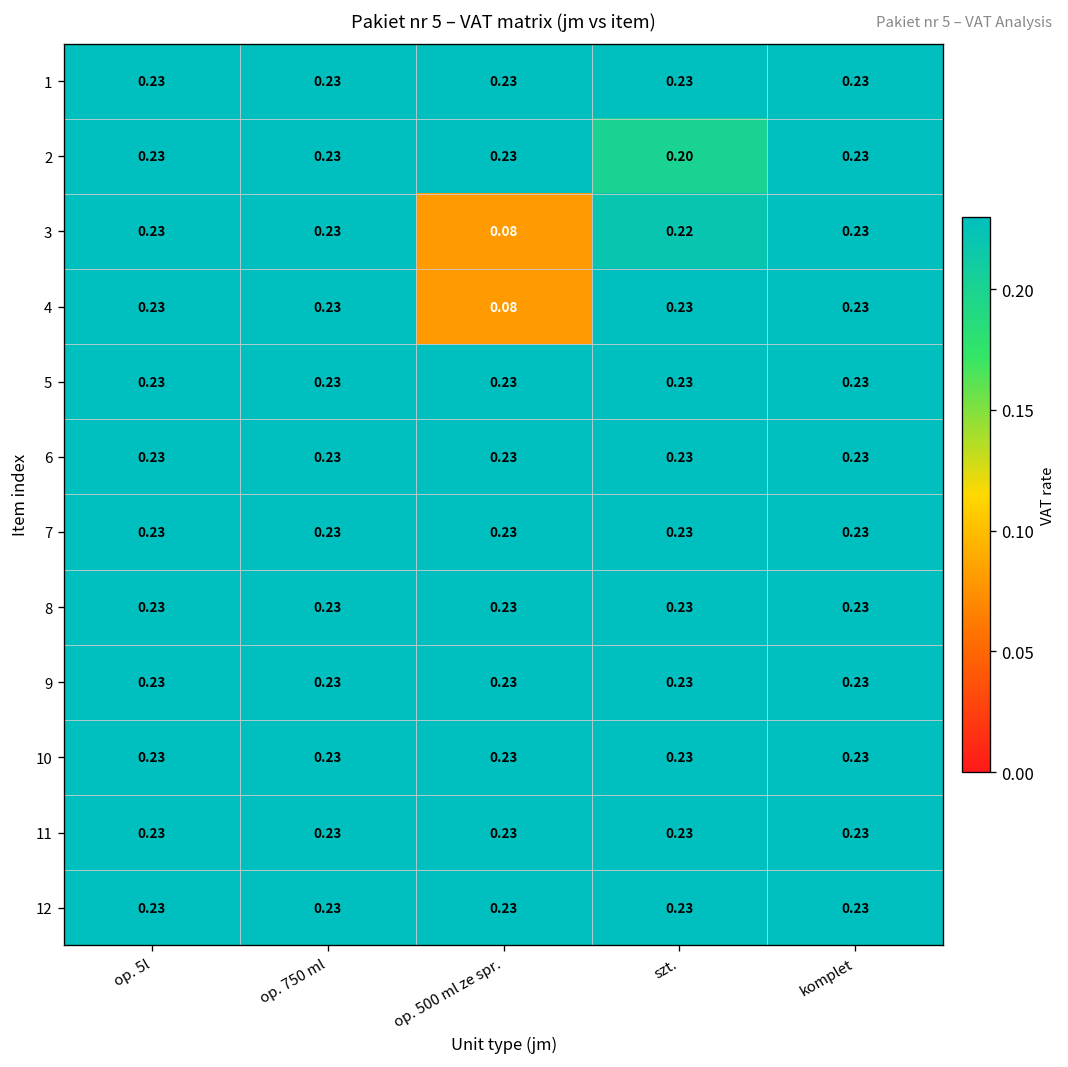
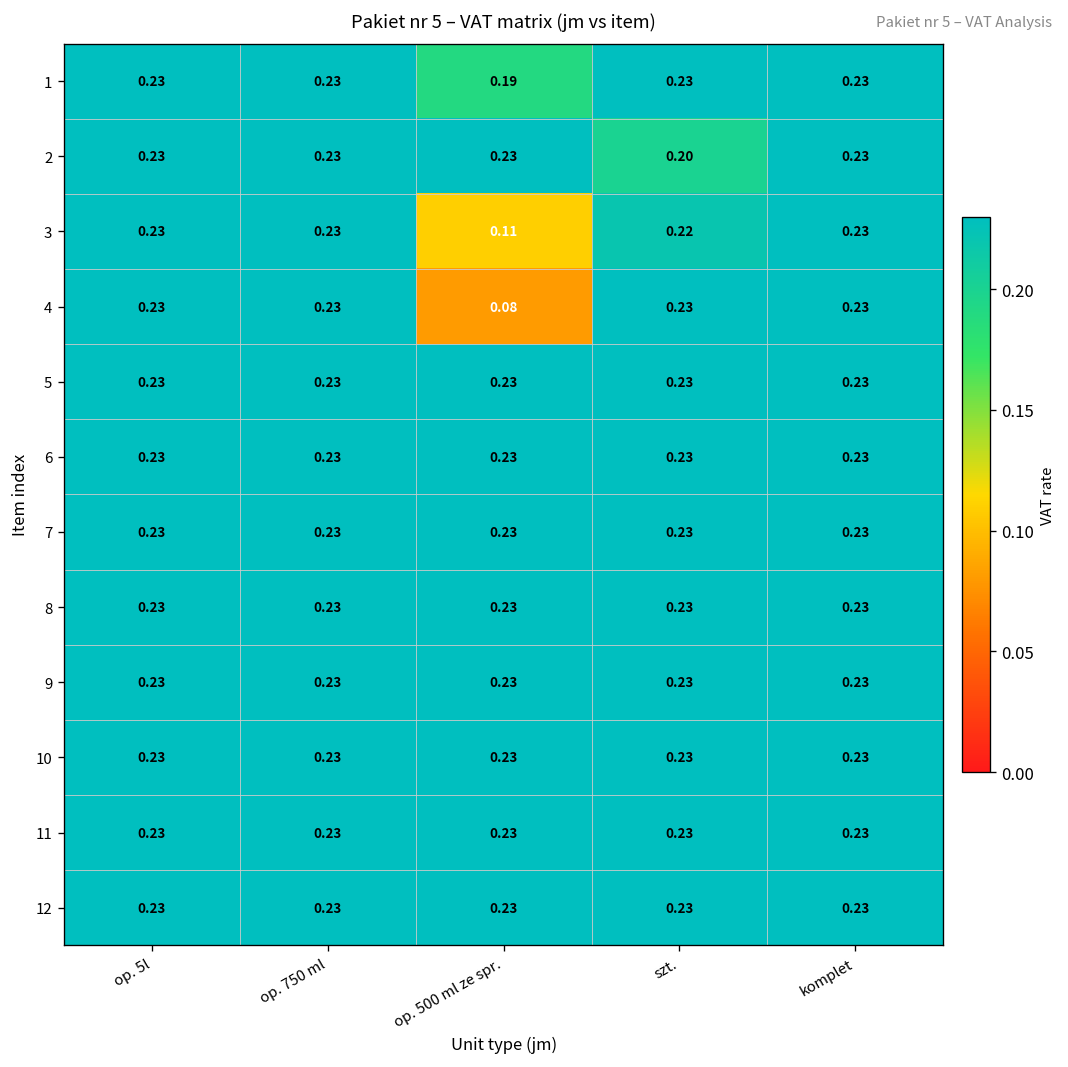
  {
    "1": {
      "op. 5l": 0.23,
      "op. 750 ml": 0.23,
-     "op. 500 ml ze spr.": 0.23,
+     "op. 500 ml ze spr.": 0.19,
      "szt.": 0.23,
      "komplet": 0.23
    },
    "2": {
      "op. 5l": 0.23,
      "op. 750 ml": 0.23,
      "op. 500 ml ze spr.": 0.23,
      "szt.": 0.20,
      "komplet": 0.23
    },
    "3": {
      "op. 5l": 0.23,
      "op. 750 ml": 0.23,
-     "op. 500 ml ze spr.": 0.08,
+     "op. 500 ml ze spr.": 0.11,
      "szt.": 0.22,
      "komplet": 0.23
    },
    "4": {
      "op. 5l": 0.23,
      "op. 750 ml": 0.23,
      "op. 500 ml ze spr.": 0.08,
      "szt.": 0.23,
      "komplet": 0.23
    },
    "5": {
      "op. 5l": 0.23,
      "op. 750 ml": 0.23,
      "op. 500 ml ze spr.": 0.23,
      "szt.": 0.23,
      "komplet": 0.23
    },
    "6": {
      "op. 5l": 0.23,
      "op. 750 ml": 0.23,
      "op. 500 ml ze spr.": 0.23,
      "szt.": 0.23,
      "komplet": 0.23
    },
    "7": {
      "op. 5l": 0.23,
      "op. 750 ml": 0.23,
      "op. 500 ml ze spr.": 0.23,
      "szt.": 0.23,
      "komplet": 0.23
    },
    "8": {
      "op. 5l": 0.23,
      "op. 750 ml": 0.23,
      "op. 500 ml ze spr.": 0.23,
      "szt.": 0.23,
      "komplet": 0.23
    },
    "9": {
      "op. 5l": 0.23,
      "op. 750 ml": 0.23,
      "op. 500 ml ze spr.": 0.23,
      "szt.": 0.23,
      "komplet": 0.23
    },
    "10": {
      "op. 5l": 0.23,
      "op. 750 ml": 0.23,
      "op. 500 ml ze spr.": 0.23,
      "szt.": 0.23,
      "komplet": 0.23
    },
    "11": {
      "op. 5l": 0.23,
      "op. 750 ml": 0.23,
      "op. 500 ml ze spr.": 0.23,
      "szt.": 0.23,
      "komplet": 0.23
    },
    "12": {
      "op. 5l": 0.23,
      "op. 750 ml": 0.23,
      "op. 500 ml ze spr.": 0.23,
      "szt.": 0.23,
      "komplet": 0.23
    }
  }
